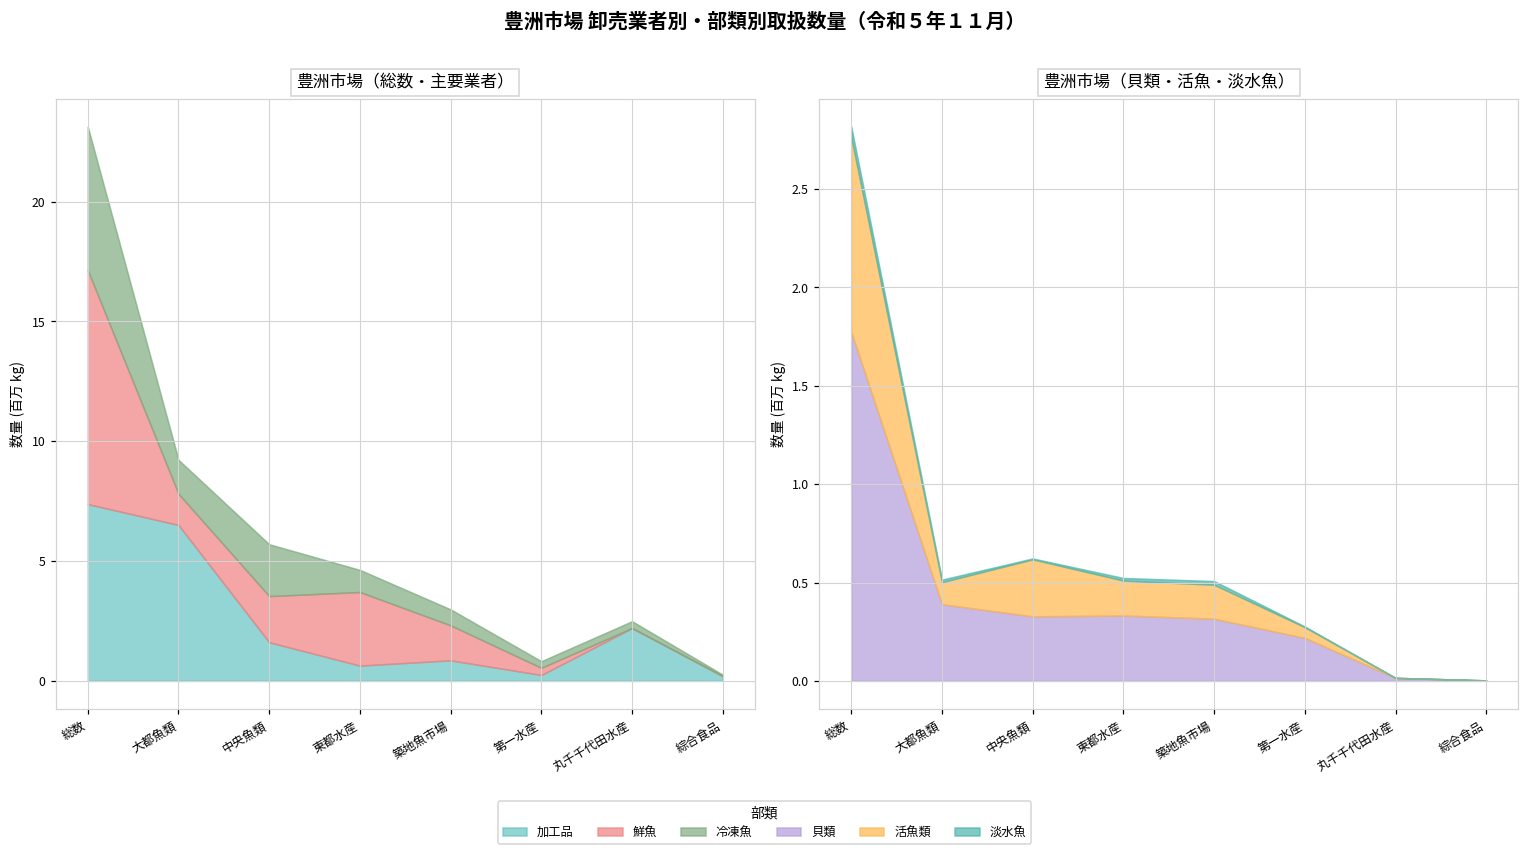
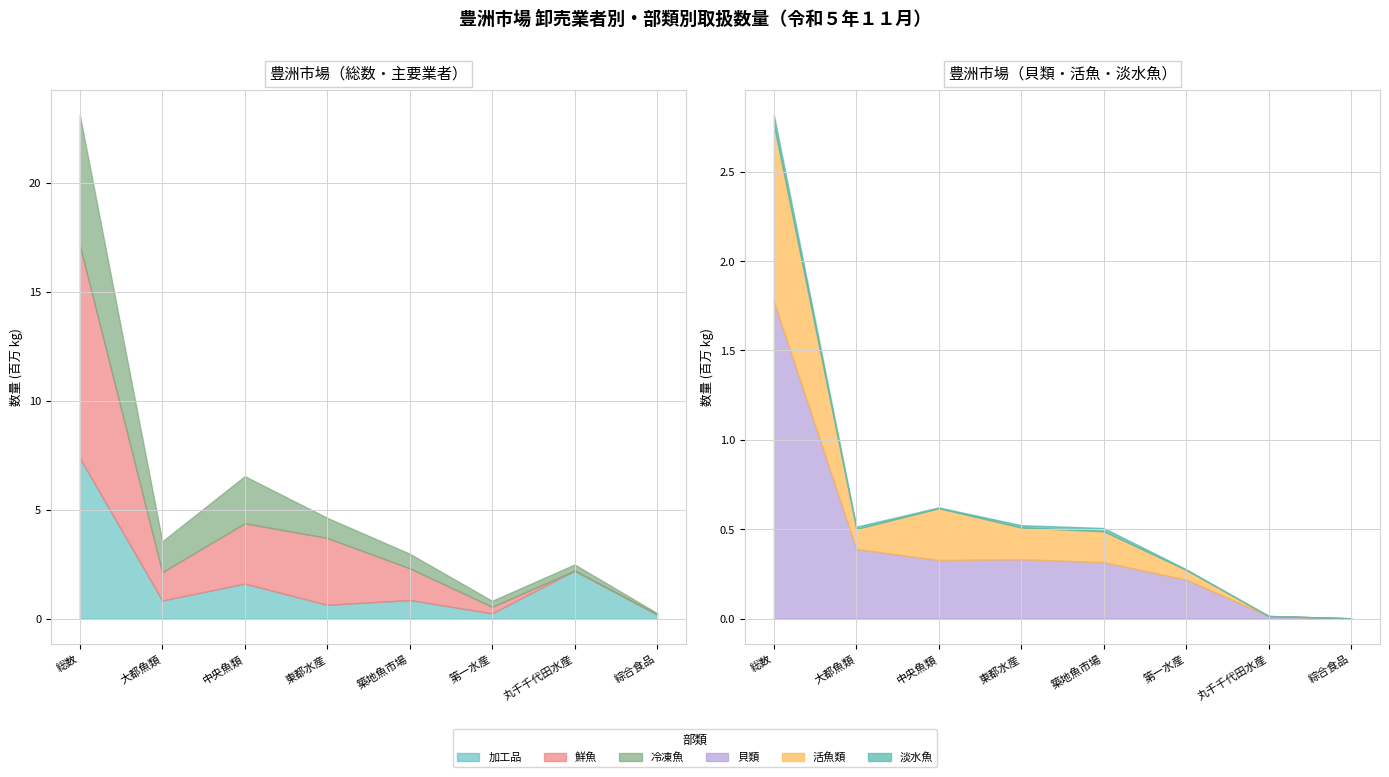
  {
    "豊洲市場（総数・主要業者）": {
      "加工品": {
        "総数": 7.4,
-       "大都魚類": 6.5,
+       "大都魚類": 0.8,
        "中央魚類": 1.6,
        "東都水産": 0.6,
        "築地魚市場": 0.9,
        "第一水産": 0.2
      },
      "鮮魚": {
        "総数": 9.8,
        "大都魚類": 1.3,
-       "中央魚類": 1.9,
+       "中央魚類": 2.8,
        "東都水産": 3.1,
        "築地魚市場": 1.5,
        "第一水産": 0.3
      },
      "冷凍魚": {
        "総数": 6.0,
        "大都魚類": 1.4,
        "中央魚類": 2.2,
        "東都水産": 0.9,
        "築地魚市場": 0.7,
        "第一水産": 0.3,
        "丸千千代田水産": 0.3
      }
    },
    "豊洲市場（貝類・活魚・淡水魚）": {
      "貝類": {
        "総数": 1.77,
        "大都魚類": 0.39,
        "中央魚類": 0.33,
        "東都水産": 0.33,
        "築地魚市場": 0.32,
        "第一水産": 0.22
      },
      "活魚類": {
        "総数": 0.99,
        "築地魚市場": 0.17
      },
      "淡水魚": {
        "総数": 0.05,
        "築地魚市場": 0.02
      }
    }
  }
